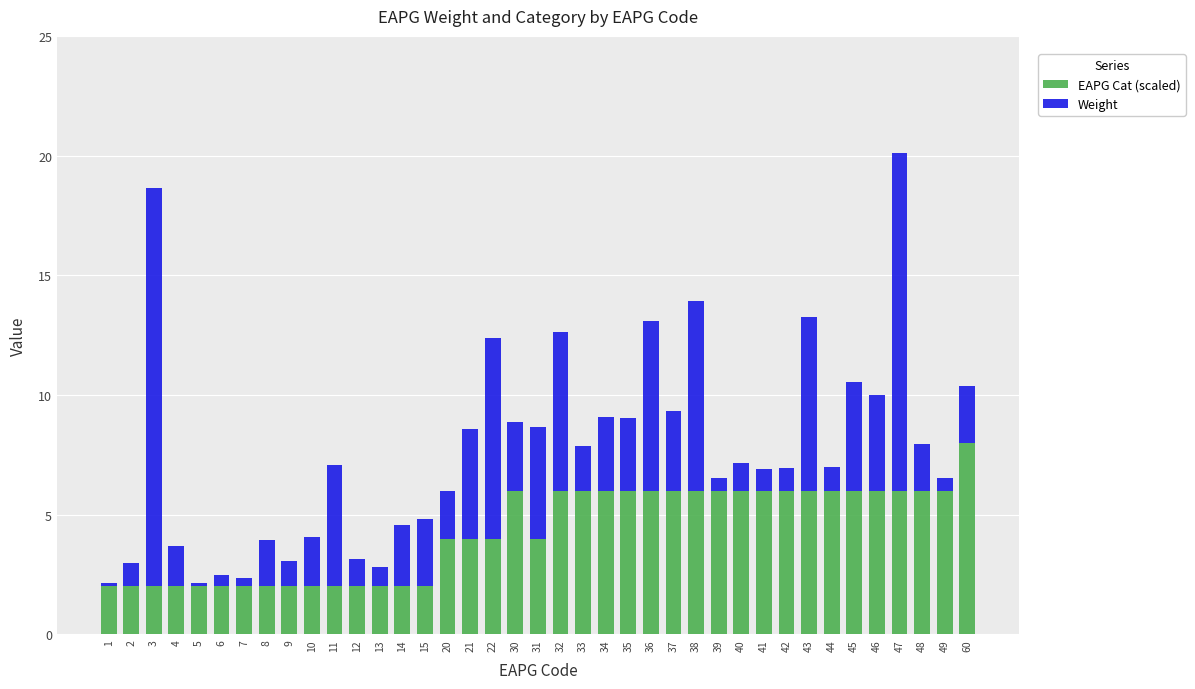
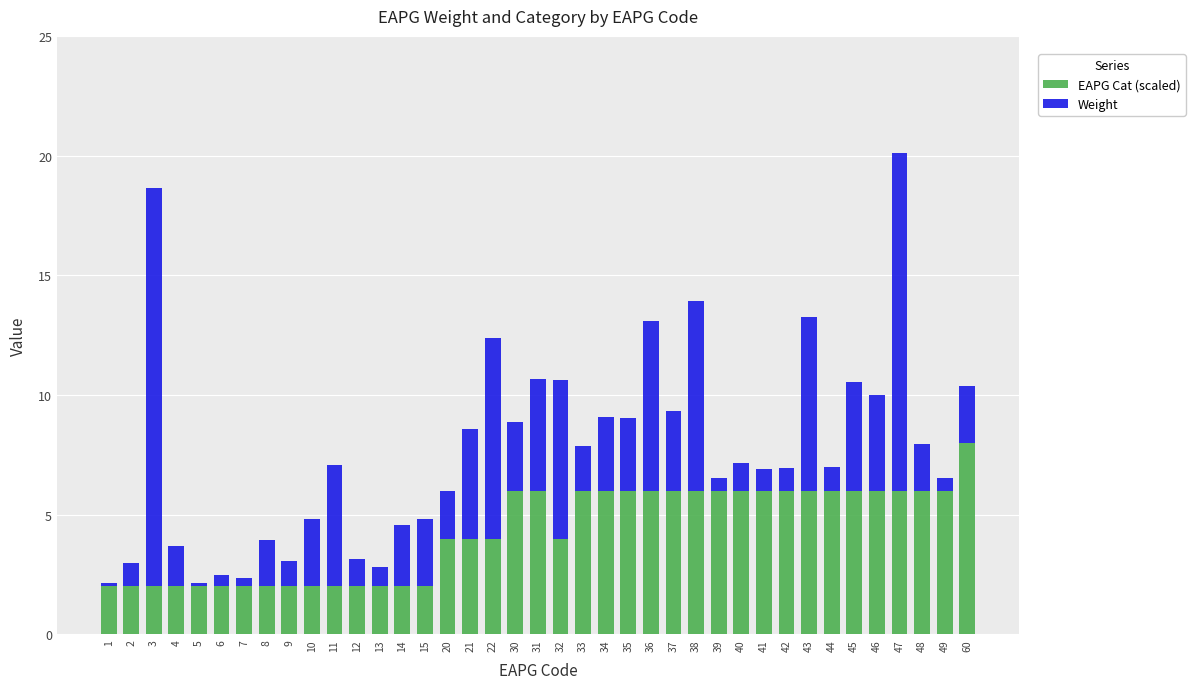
  {
    "EAPG Cat (scaled)": {
      "1": 2.0,
      "2": 2.0,
      "3": 2.0,
      "4": 2.0,
      "5": 2.0,
      "6": 2.0,
      "7": 2.0,
      "8": 2.0,
      "9": 2.0,
      "10": 2.0,
      "11": 2.0,
      "12": 2.0,
      "13": 2.0,
      "14": 2.0,
      "15": 2.0,
      "20": 4.0,
      "21": 4.0,
      "22": 4.0,
      "30": 6.0,
-     "31": 4.0,
-     "32": 6.0,
+     "31": 6.0,
+     "32": 4.0,
      "33": 6.0,
      "34": 6.0,
      "35": 6.0,
      "36": 6.0,
      "37": 6.0,
      "38": 6.0,
      "39": 6.0,
      "40": 6.0,
      "41": 6.0,
      "42": 6.0,
      "43": 6.0,
      "44": 6.0,
      "45": 6.0,
      "46": 6.0,
      "47": 6.0,
      "48": 6.0,
      "49": 6.0,
      "60": 8.0
    },
    "Weight": {
      "1": 0.2,
      "2": 1.0,
      "3": 16.6,
      "4": 1.7,
      "5": 0.1,
      "6": 0.5,
      "7": 0.4,
      "8": 1.9,
      "9": 1.0,
-     "10": 2.1,
+     "10": 2.8,
      "11": 5.1,
      "12": 1.2,
      "13": 0.8,
      "14": 2.6,
      "15": 2.8,
      "20": 2.0,
      "21": 4.6,
      "22": 8.4,
      "30": 2.9,
      "31": 4.6,
      "32": 6.6,
      "33": 1.9,
      "34": 3.1,
      "35": 3.0,
      "36": 7.1,
      "37": 3.3,
      "38": 7.9,
      "39": 0.5,
      "40": 1.2,
      "41": 0.9,
      "42": 0.9,
      "43": 7.2,
      "44": 1.0,
      "45": 4.5,
      "46": 4.0,
      "47": 14.1,
      "48": 1.9,
      "49": 0.5,
      "60": 2.4
    }
  }
